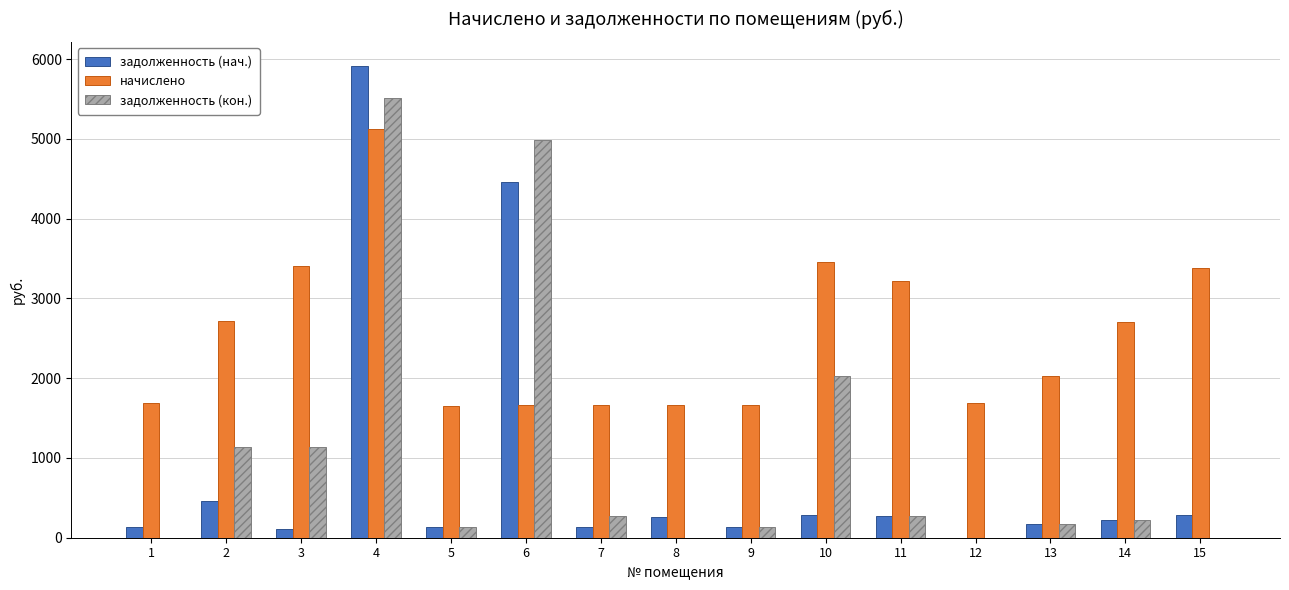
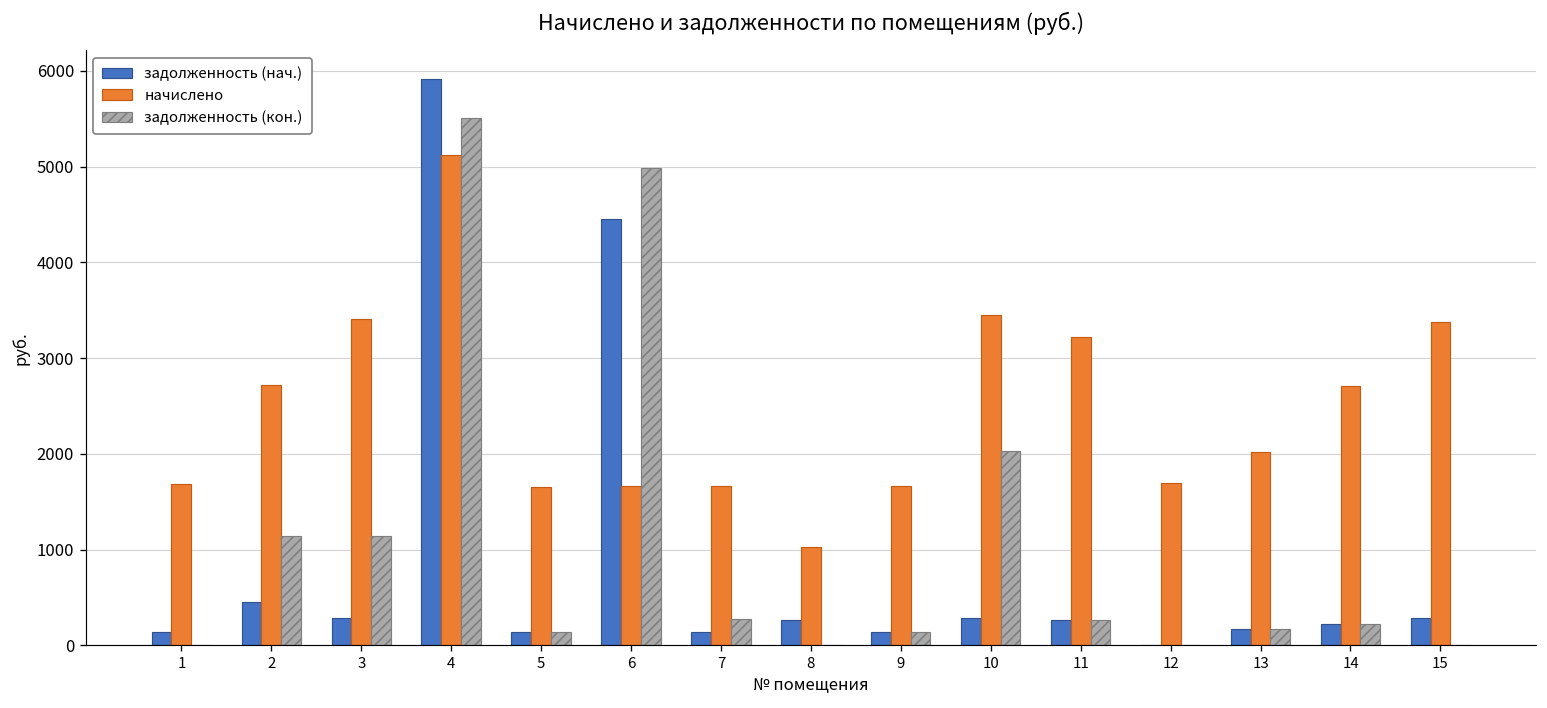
  {
    "задолженность (нач.)": {
      "1": 100,
      "2": 500,
-     "3": 100,
+     "3": 300,
      "4": 5900,
      "5": 100,
      "6": 4500,
      "7": 100,
      "8": 300,
      "9": 100,
      "10": 300,
      "11": 300,
      "12": 0,
      "13": 200,
      "14": 200,
      "15": 300
    },
    "начислено": {
      "1": 1700,
      "2": 2700,
      "3": 3400,
      "4": 5100,
      "5": 1700,
      "6": 1700,
      "7": 1700,
-     "8": 1700,
+     "8": 1000,
      "9": 1700,
      "10": 3500,
      "11": 3200,
      "12": 1700,
      "13": 2000,
      "14": 2700,
      "15": 3400
    },
    "задолженность (кон.)": {
      "1": 0,
      "2": 1100,
      "3": 1100,
      "4": 5500,
      "5": 100,
      "6": 5000,
      "7": 300,
      "8": 0,
      "9": 100,
      "10": 2000,
      "11": 300,
      "12": 0,
      "13": 200,
      "14": 200,
      "15": 0
    }
  }
